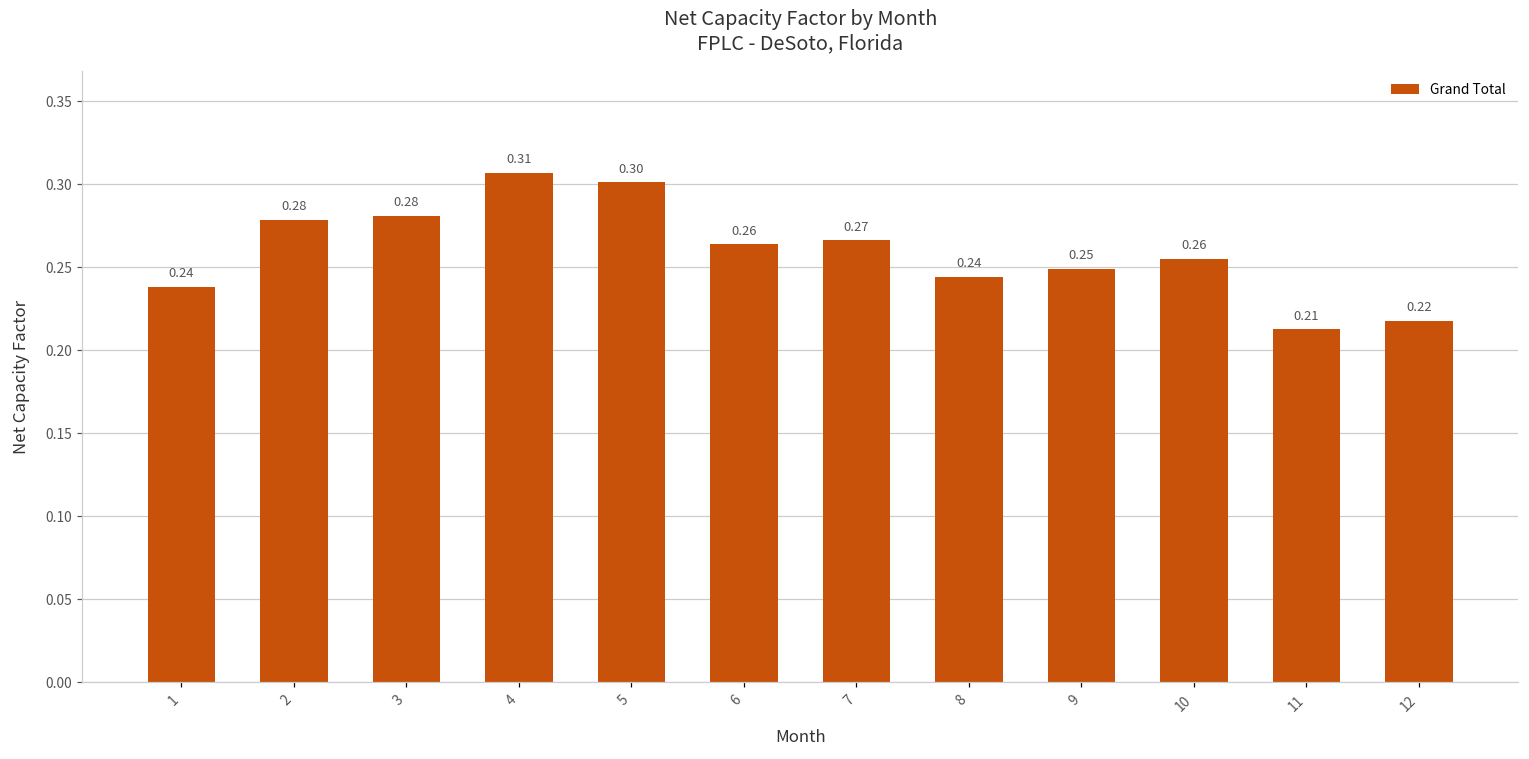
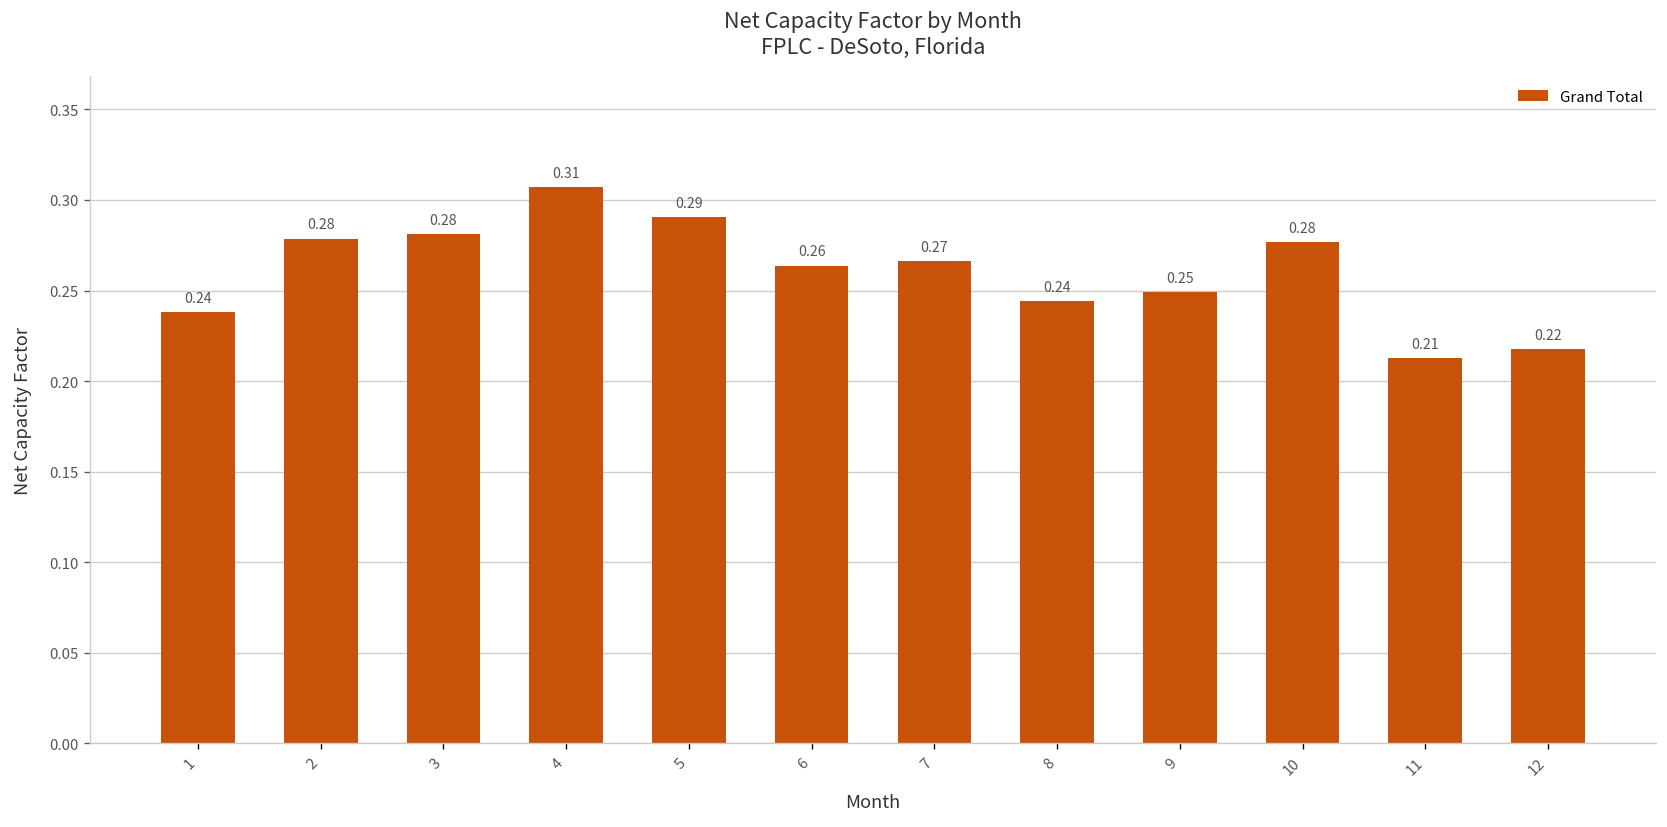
  {
    "1": 0.24,
    "2": 0.28,
    "3": 0.28,
    "4": 0.31,
-   "5": 0.30,
+   "5": 0.29,
    "6": 0.26,
    "7": 0.27,
    "8": 0.24,
    "9": 0.25,
-   "10": 0.26,
+   "10": 0.28,
    "11": 0.21,
    "12": 0.22
  }
